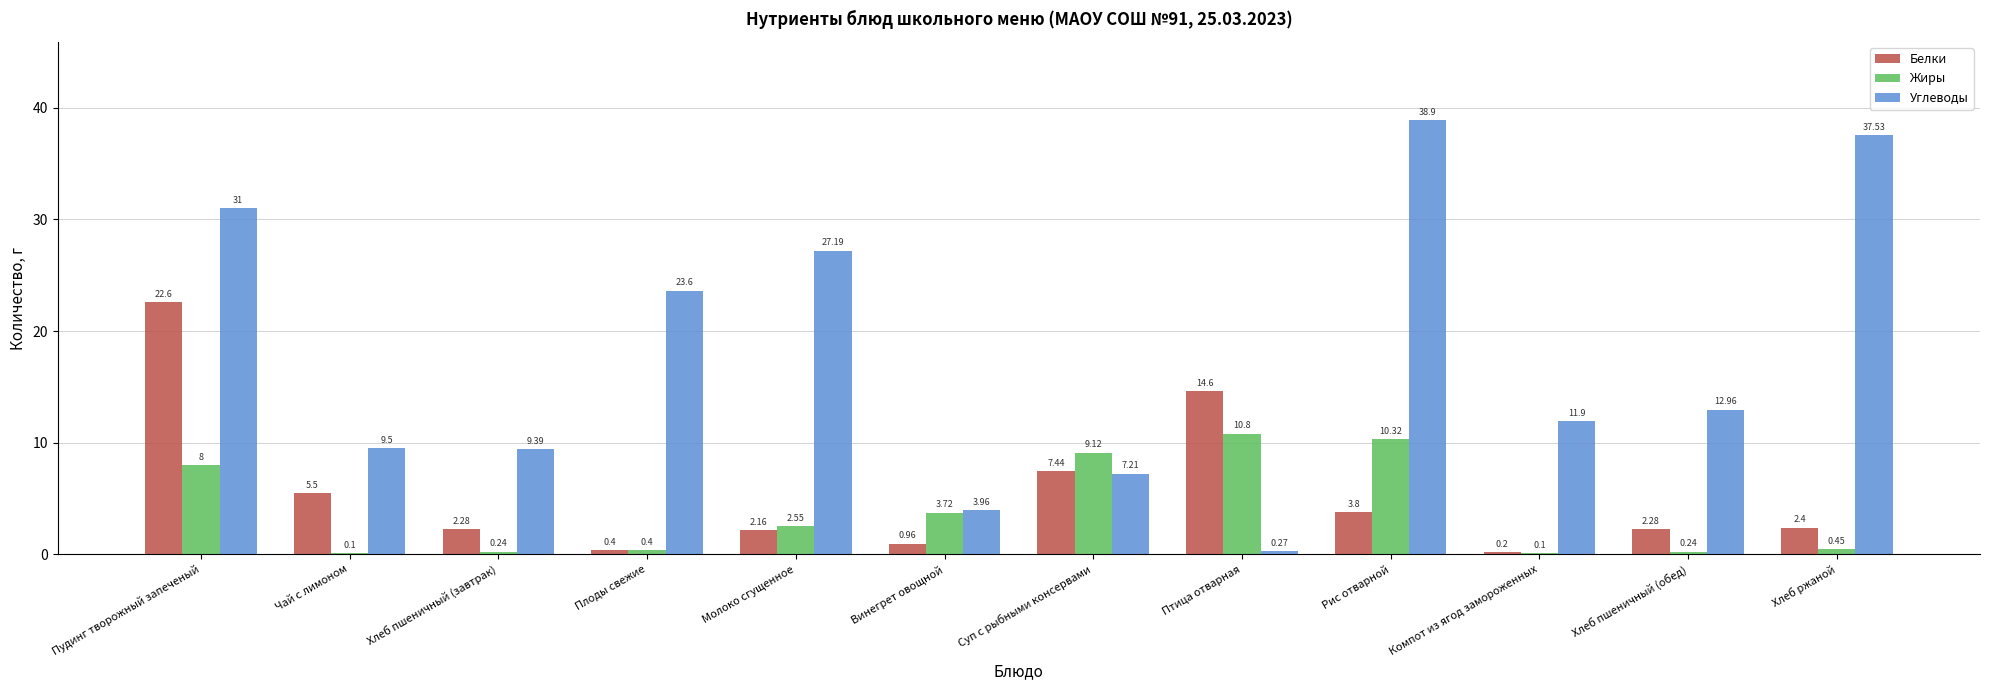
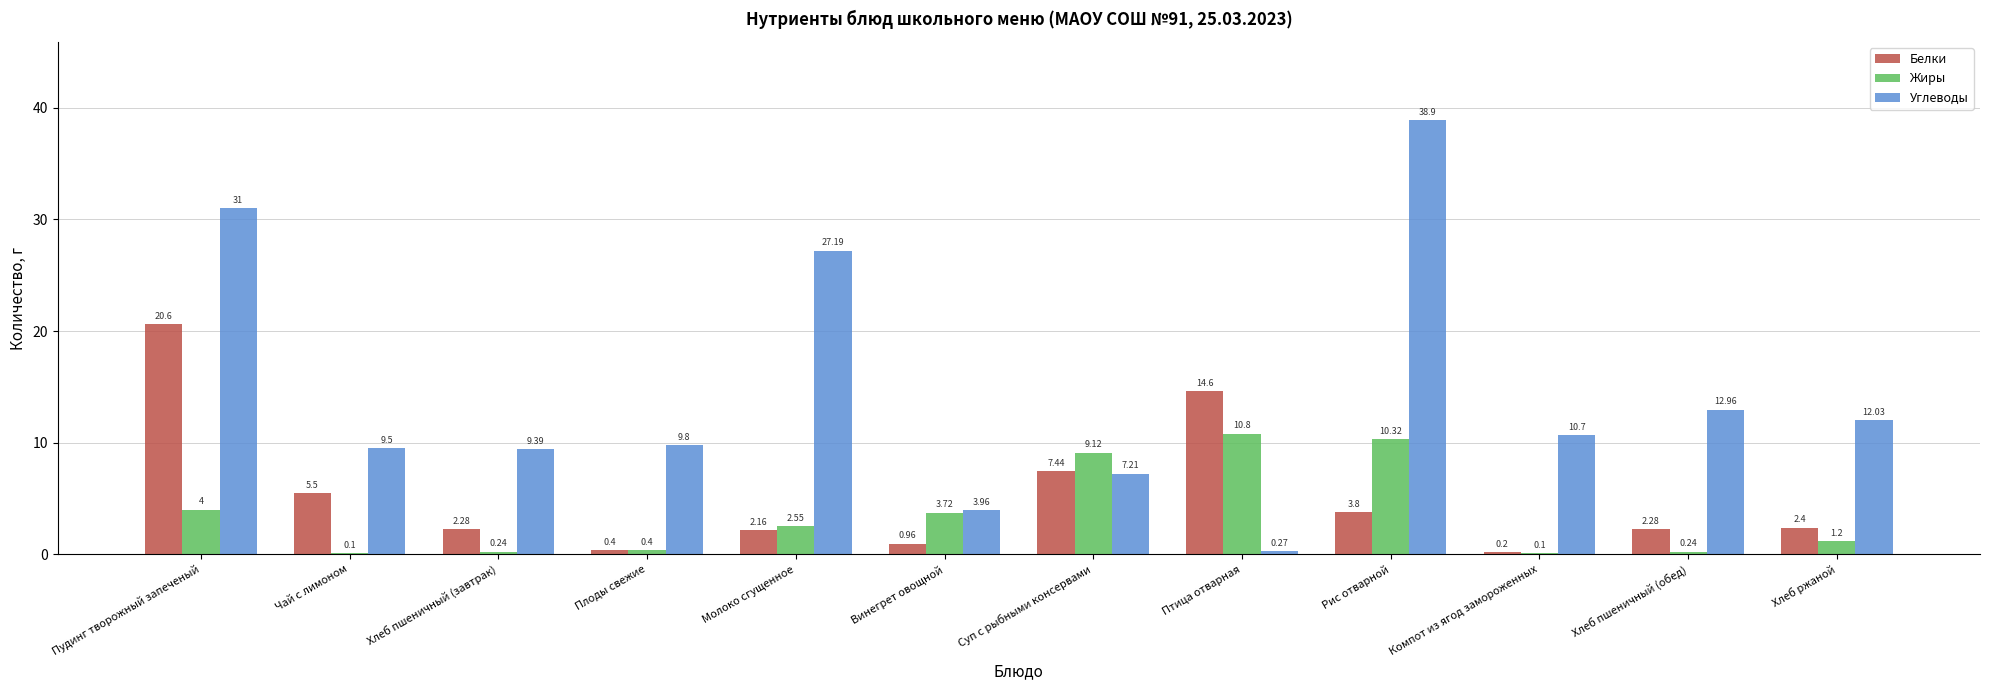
  {
    "Белки": {
-     "Пудинг творожный запеченый": 22.6,
+     "Пудинг творожный запеченый": 20.6,
      "Чай с лимоном": 5.5,
      "Хлеб пшеничный (завтрак)": 2.28,
      "Плоды свежие": 0.4,
      "Молоко сгущенное": 2.16,
      "Винегрет овощной": 0.96,
      "Суп с рыбными консервами": 7.44,
      "Птица отварная": 14.6,
      "Рис отварной": 3.8,
      "Компот из ягод замороженных": 0.2,
      "Хлеб пшеничный (обед)": 2.28,
      "Хлеб ржаной": 2.4
    },
    "Жиры": {
-     "Пудинг творожный запеченый": 8,
+     "Пудинг творожный запеченый": 4,
      "Чай с лимоном": 0.1,
      "Хлеб пшеничный (завтрак)": 0.24,
      "Плоды свежие": 0.4,
      "Молоко сгущенное": 2.55,
      "Винегрет овощной": 3.72,
      "Суп с рыбными консервами": 9.12,
      "Птица отварная": 10.8,
      "Рис отварной": 10.32,
      "Компот из ягод замороженных": 0.1,
      "Хлеб пшеничный (обед)": 0.24,
-     "Хлеб ржаной": 0.45
+     "Хлеб ржаной": 1.2
    },
    "Углеводы": {
      "Пудинг творожный запеченый": 31,
      "Чай с лимоном": 9.5,
      "Хлеб пшеничный (завтрак)": 9.39,
-     "Плоды свежие": 23.6,
+     "Плоды свежие": 9.8,
      "Молоко сгущенное": 27.19,
      "Винегрет овощной": 3.96,
      "Суп с рыбными консервами": 7.21,
      "Птица отварная": 0.27,
      "Рис отварной": 38.9,
-     "Компот из ягод замороженных": 11.9,
+     "Компот из ягод замороженных": 10.7,
      "Хлеб пшеничный (обед)": 12.96,
-     "Хлеб ржаной": 37.53
+     "Хлеб ржаной": 12.03
    }
  }
